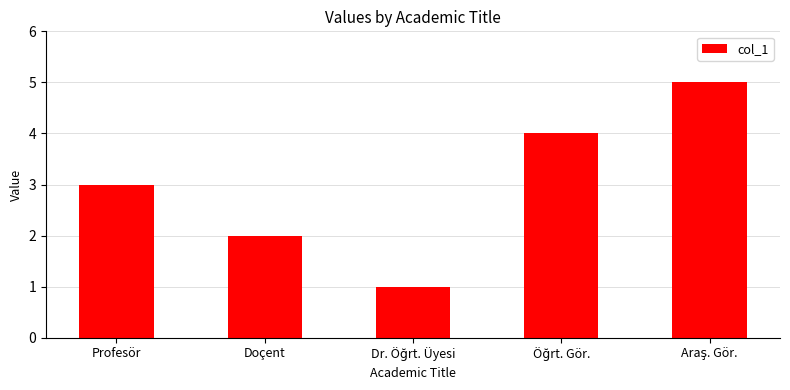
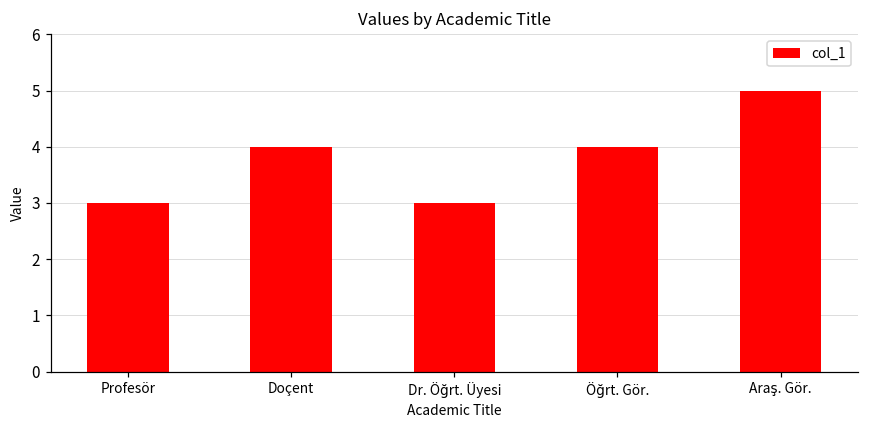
  {
    "Profesör": 3,
-   "Doçent": 2,
-   "Dr. Öğrt. Üyesi": 1,
+   "Doçent": 4,
+   "Dr. Öğrt. Üyesi": 3,
    "Öğrt. Gör.": 4,
    "Araş. Gör.": 5
  }
